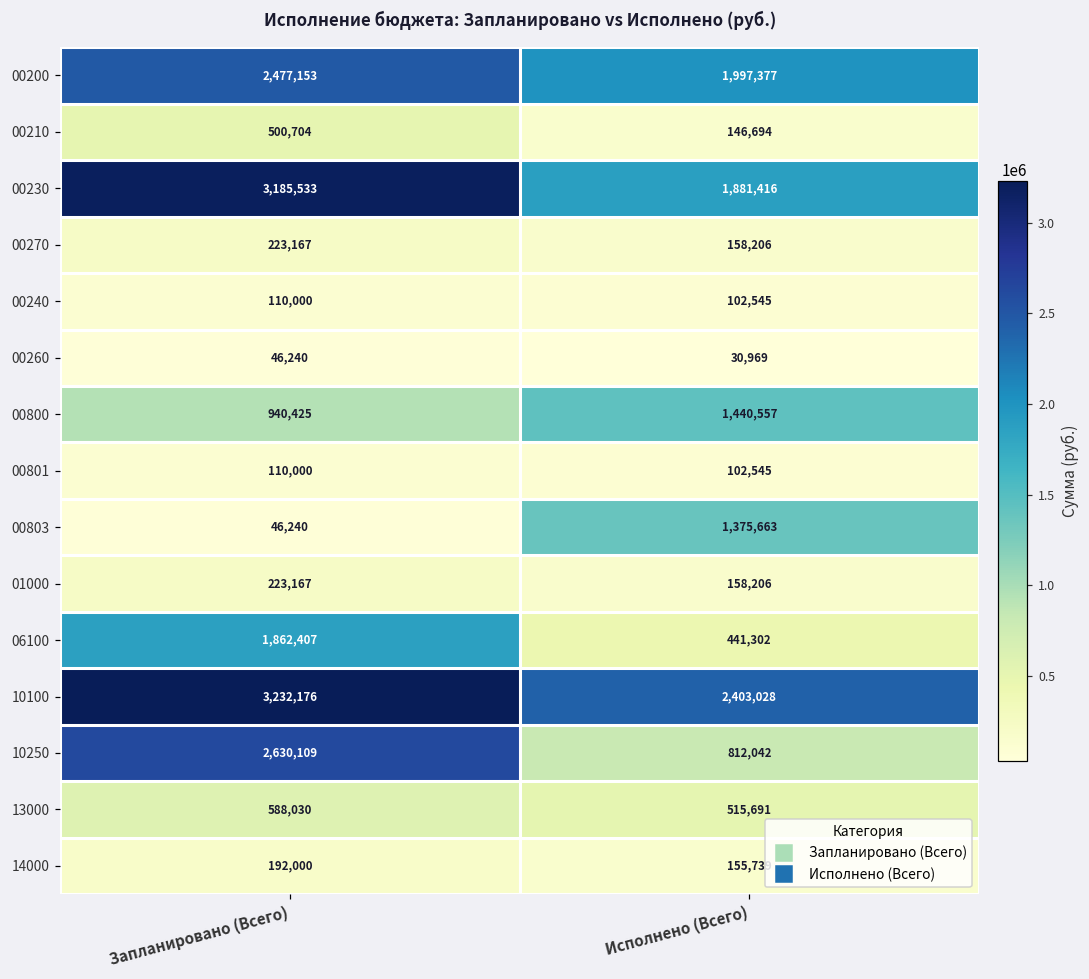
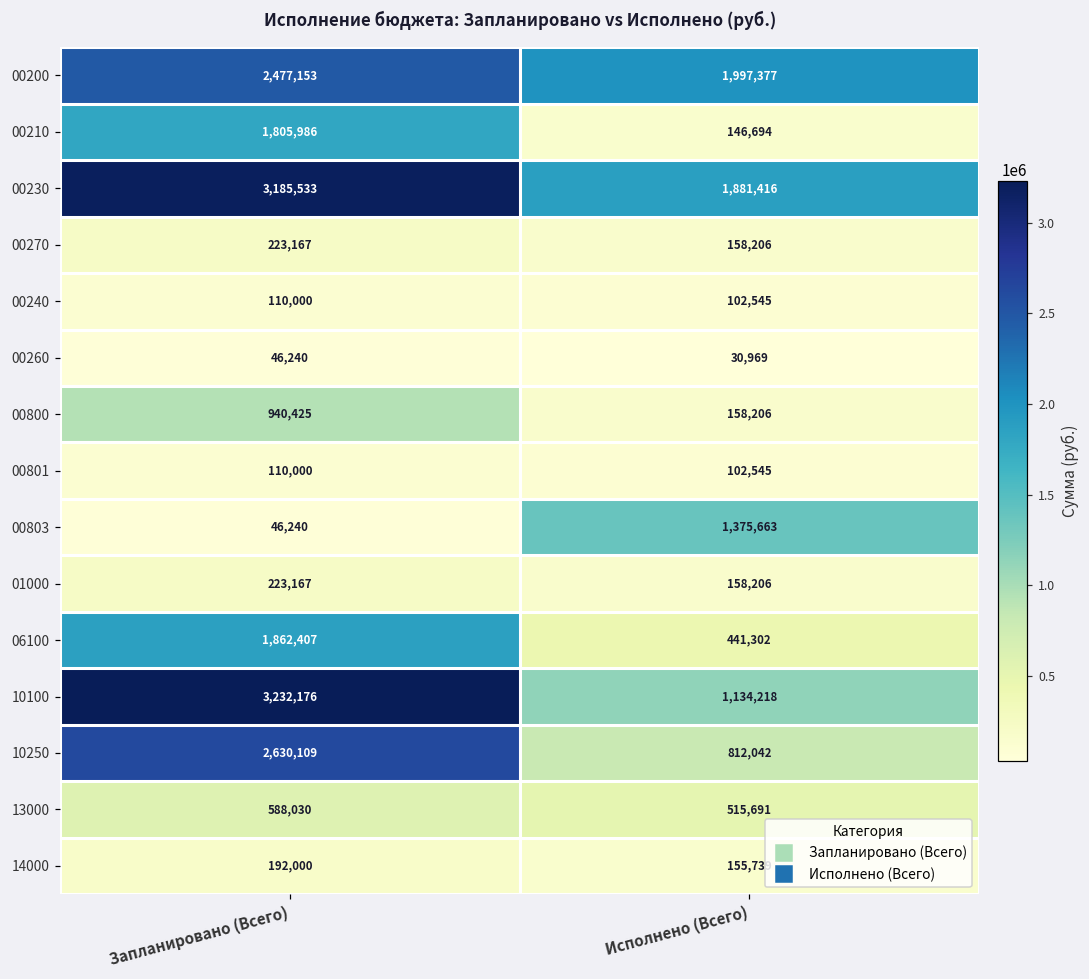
  {
    "00200": {
      "Запланировано (Всего)": "2,477,153",
      "Исполнено (Всего)": "1,997,377"
    },
    "00210": {
-     "Запланировано (Всего)": "500,704",
+     "Запланировано (Всего)": "1,805,986",
      "Исполнено (Всего)": "146,694"
    },
    "00230": {
      "Запланировано (Всего)": "3,185,533",
      "Исполнено (Всего)": "1,881,416"
    },
    "00270": {
      "Запланировано (Всего)": "223,167",
      "Исполнено (Всего)": "158,206"
    },
    "00240": {
      "Запланировано (Всего)": "110,000",
      "Исполнено (Всего)": "102,545"
    },
    "00260": {
      "Запланировано (Всего)": "46,240",
      "Исполнено (Всего)": "30,969"
    },
    "00800": {
      "Запланировано (Всего)": "940,425",
-     "Исполнено (Всего)": "1,440,557"
+     "Исполнено (Всего)": "158,206"
    },
    "00801": {
      "Запланировано (Всего)": "110,000",
      "Исполнено (Всего)": "102,545"
    },
    "00803": {
      "Запланировано (Всего)": "46,240",
      "Исполнено (Всего)": "1,375,663"
    },
    "01000": {
      "Запланировано (Всего)": "223,167",
      "Исполнено (Всего)": "158,206"
    },
    "06100": {
      "Запланировано (Всего)": "1,862,407",
      "Исполнено (Всего)": "441,302"
    },
    "10100": {
      "Запланировано (Всего)": "3,232,176",
-     "Исполнено (Всего)": "2,403,028"
+     "Исполнено (Всего)": "1,134,218"
    },
    "10250": {
      "Запланировано (Всего)": "2,630,109",
      "Исполнено (Всего)": "812,042"
    },
    "13000": {
      "Запланировано (Всего)": "588,030",
      "Исполнено (Всего)": "515,691"
    },
    "14000": {
      "Запланировано (Всего)": "192,000"
    }
  }
